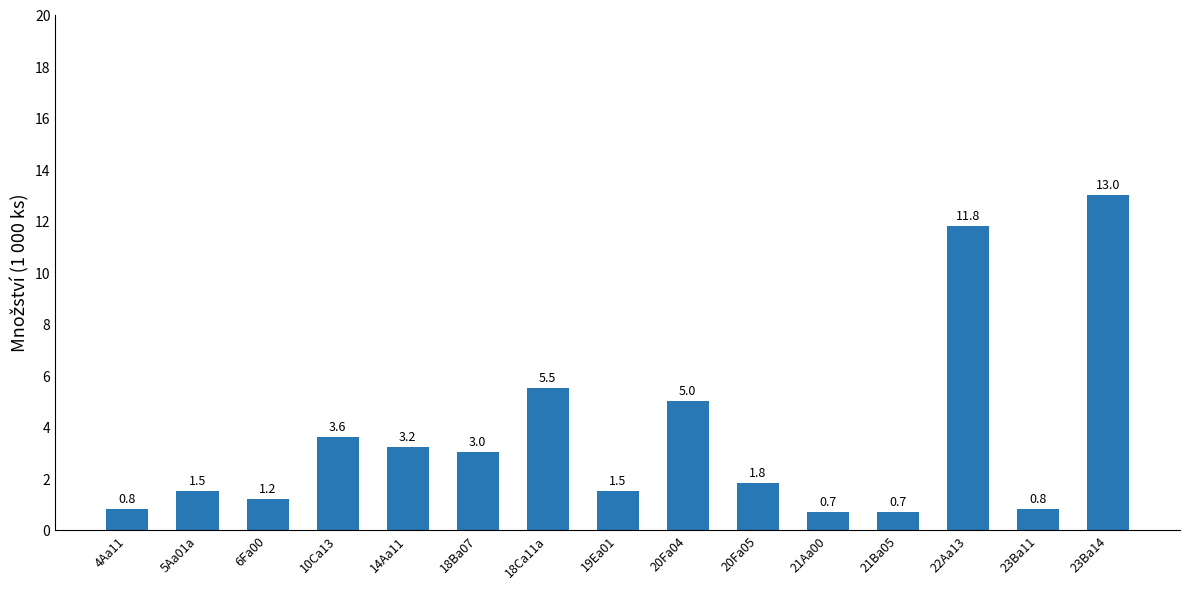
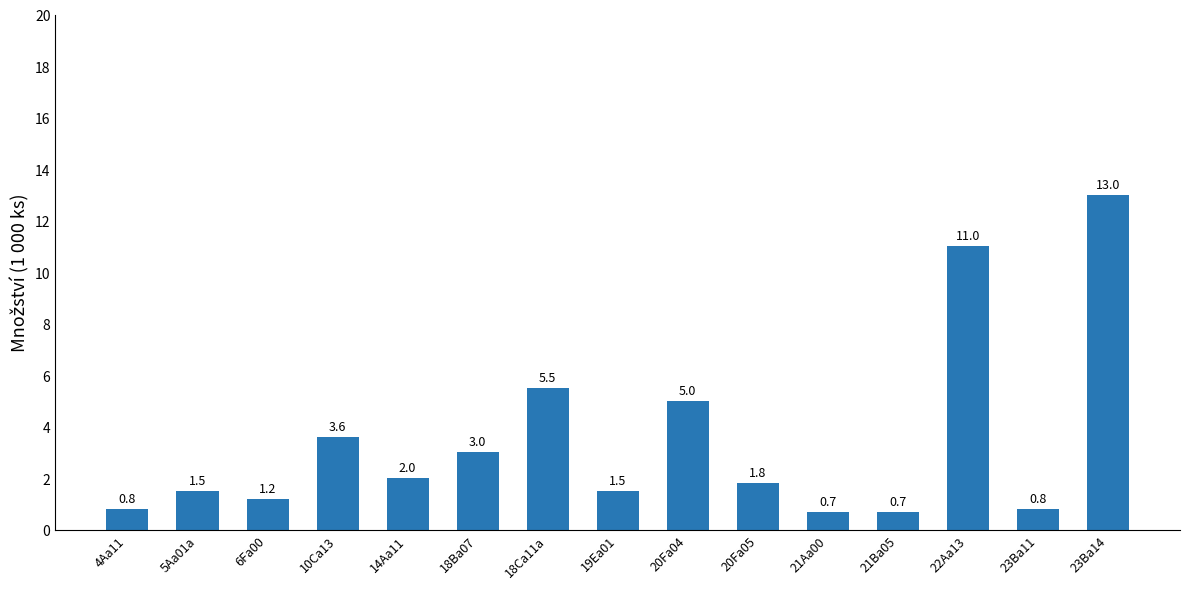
  {
    "4Aa11": 0.8,
    "5Aa01a": 1.5,
    "6Fa00": 1.2,
    "10Ca13": 3.6,
-   "14Aa11": 3.2,
+   "14Aa11": 2.0,
    "18Ba07": 3.0,
    "18Ca11a": 5.5,
    "19Ea01": 1.5,
    "20Fa04": 5.0,
    "20Fa05": 1.8,
    "21Aa00": 0.7,
    "21Ba05": 0.7,
-   "22Aa13": 11.8,
+   "22Aa13": 11.0,
    "23Ba11": 0.8,
    "23Ba14": 13.0
  }
